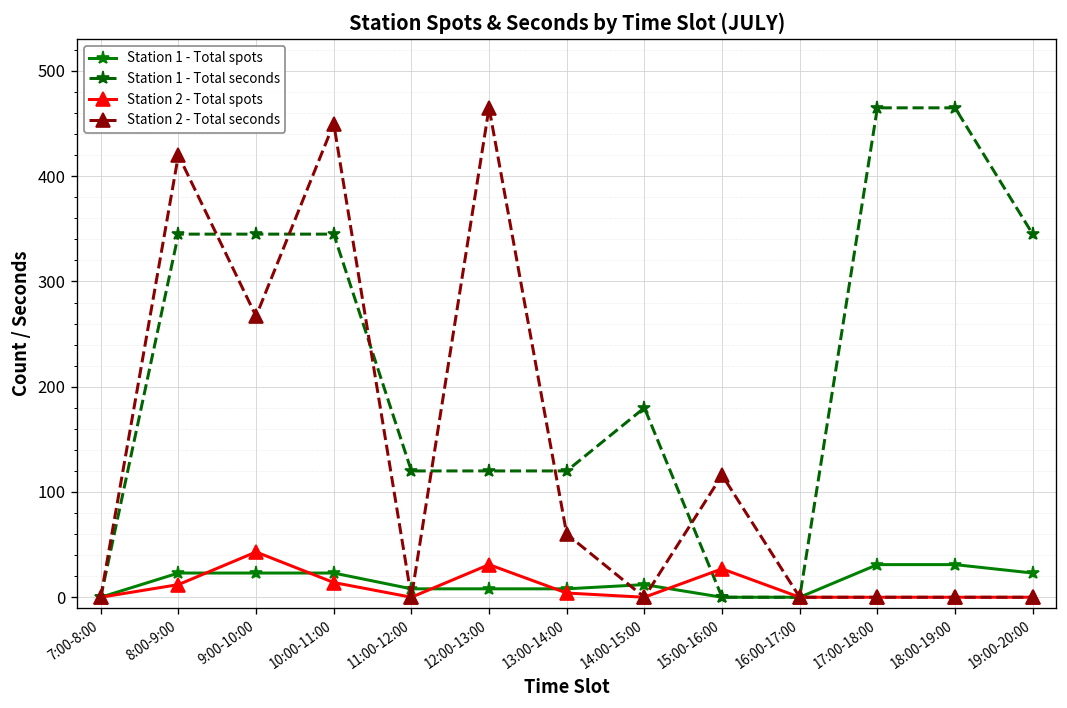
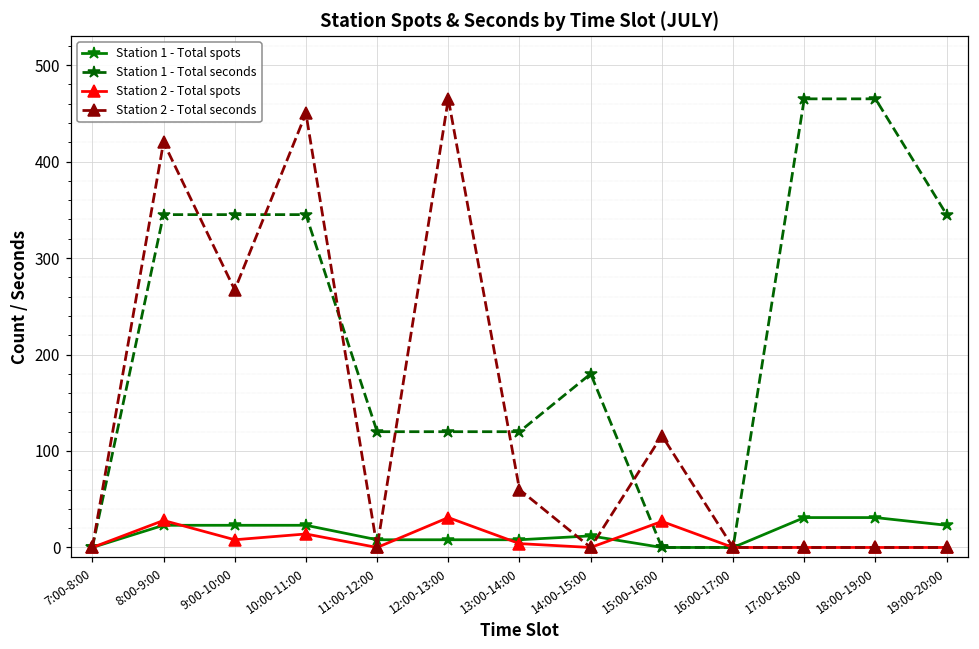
  {
    "Station 2 - Total spots": {
-     "8:00-9:00": 10,
-     "9:00-10:00": 40,
+     "8:00-9:00": 30,
+     "9:00-10:00": 10,
      "10:00-11:00": 10,
      "12:00-13:00": 30,
      "13:00-14:00": 0,
      "15:00-16:00": 30
    },
    "Station 2 - Total seconds": {
      "8:00-9:00": 420,
      "9:00-10:00": 270,
      "10:00-11:00": 450,
      "12:00-13:00": 470,
      "13:00-14:00": 60,
      "15:00-16:00": 120
    }
  }
